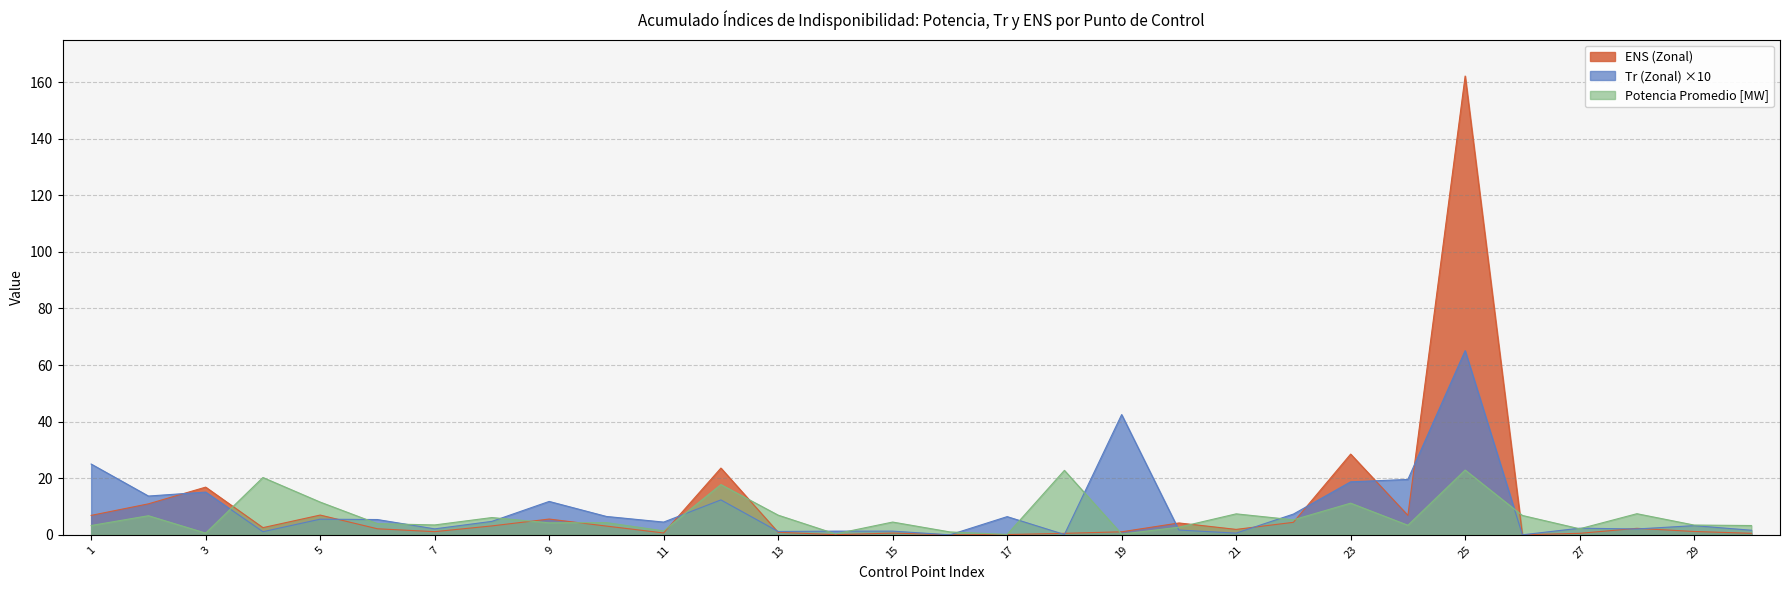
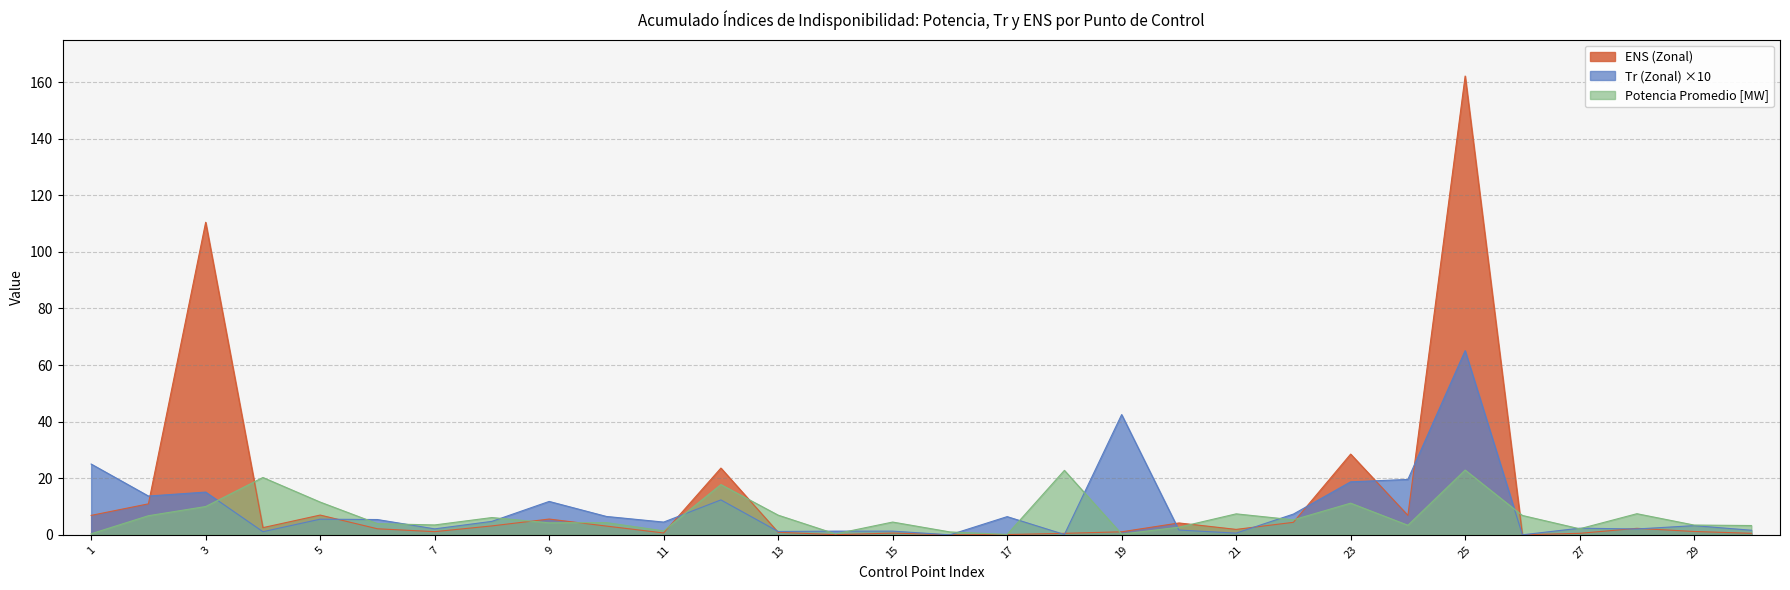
  {
    "ENS (Zonal)": {
      "1": 7,
-     "3": 17,
+     "3": 110,
      "5": 7,
      "7": 1,
      "9": 6,
      "21": 2,
      "23": 29,
      "25": 162,
      "27": 1,
      "29": 1
    },
    "Tr (Zonal) ×10": {
      "1": 25,
      "3": 15,
      "5": 6,
      "7": 2,
      "9": 12,
      "11": 5,
      "17": 6,
      "19": 43,
      "21": 1,
      "23": 19,
      "25": 65
    },
    "Potencia Promedio [MW]": {
-     "1": 3,
-     "3": 1,
+     "1": 0,
+     "3": 10,
      "5": 12,
      "7": 3,
      "9": 4,
      "13": 7,
      "15": 5,
      "21": 7,
      "23": 11,
      "25": 23
    }
  }
